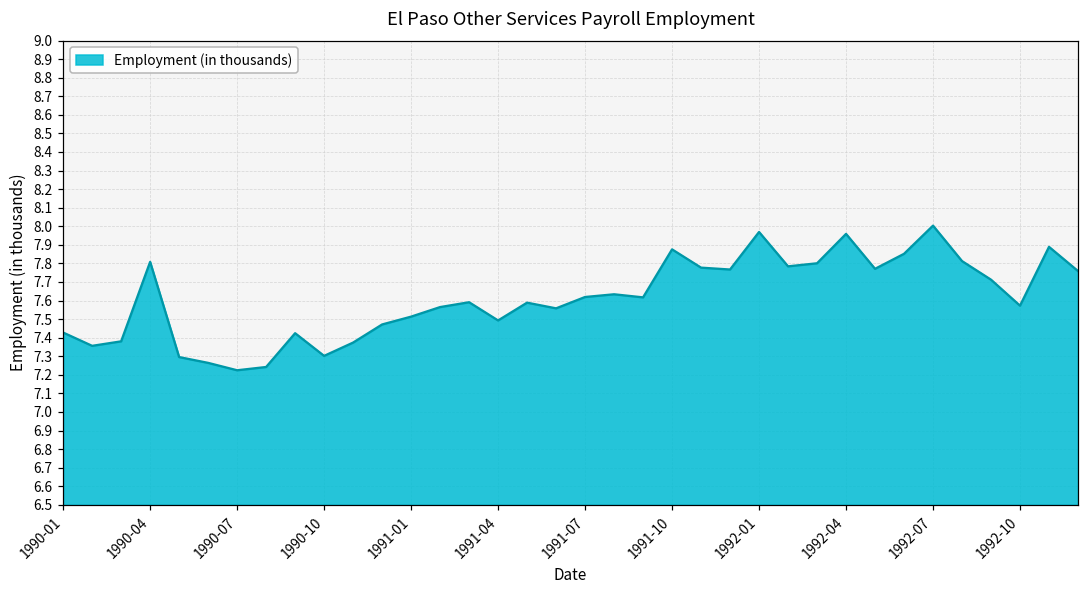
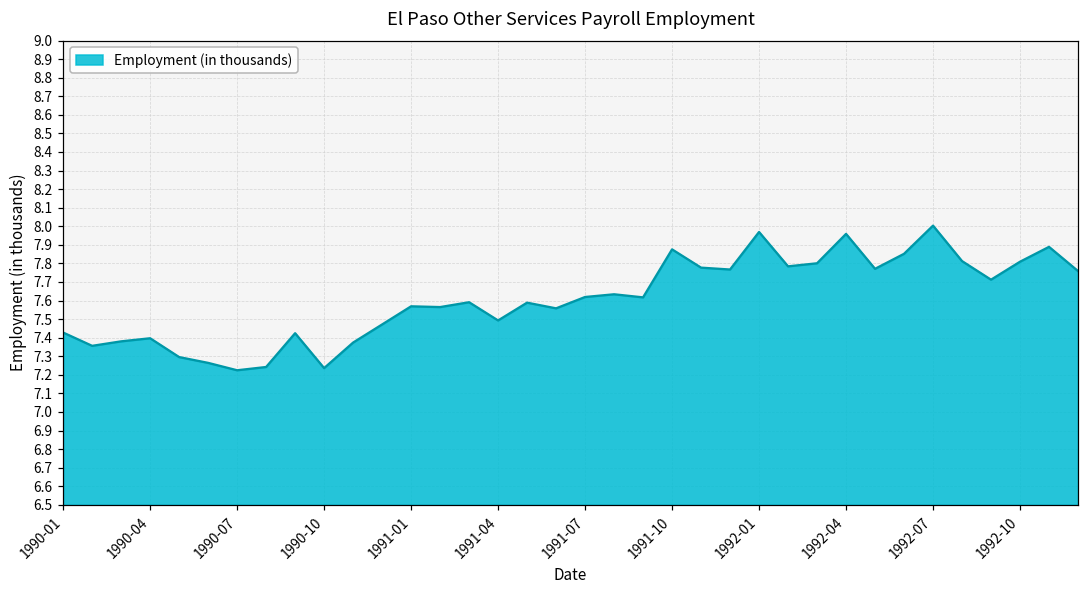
  {
    "1990-01": 7.43,
-   "1990-04": 7.81,
+   "1990-04": 7.40,
    "1990-07": 7.22,
-   "1990-10": 7.30,
-   "1991-01": 7.51,
+   "1990-10": 7.24,
+   "1991-01": 7.57,
    "1991-04": 7.49,
    "1991-07": 7.62,
    "1991-10": 7.88,
    "1992-01": 7.97,
    "1992-04": 7.96,
    "1992-07": 8.00,
-   "1992-10": 7.57
+   "1992-10": 7.81
  }
